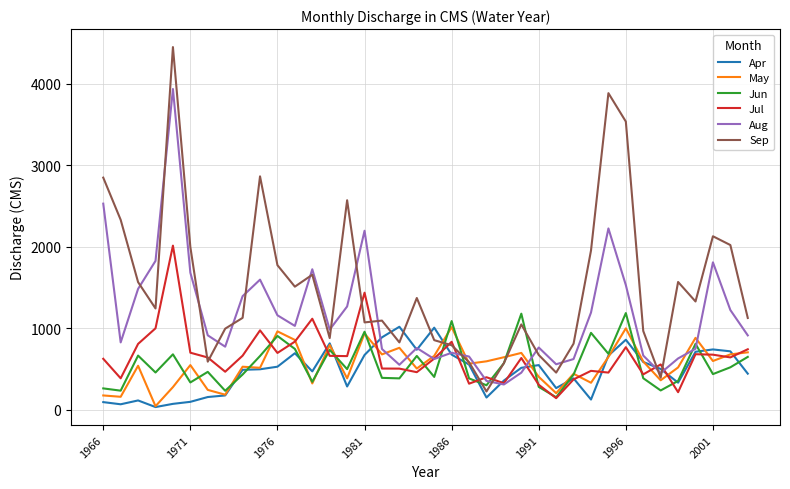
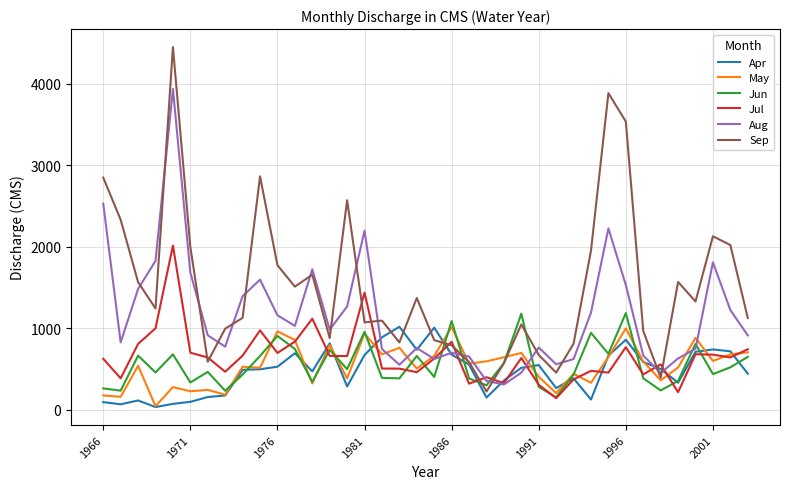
  {
    "Apr": {
      "1966": 100,
      "1971": 100,
      "1976": 500,
      "1981": 700,
      "1991": 600,
      "1996": 900,
      "2001": 700
    },
    "May": {
      "1966": 200,
-     "1971": 600,
+     "1971": 200,
      "1976": 1000,
      "1986": 1000,
      "1991": 400,
      "1996": 1000,
      "2001": 600
    },
    "Jun": {
      "1966": 300,
      "1971": 300,
      "1976": 900,
      "1986": 1100,
      "1996": 1200,
      "2001": 400
    },
    "Jul": {
      "1966": 600,
      "1971": 700,
      "1976": 700,
      "1981": 1400,
      "1986": 800,
      "1996": 800,
      "2001": 700
    },
    "Aug": {
      "1966": 2500,
      "1971": 1700,
      "1976": 1200,
      "1981": 2200,
      "1991": 800,
      "1996": 1500,
      "2001": 1800
    },
    "Sep": {
      "1966": 2800,
      "1971": 2000,
      "1976": 1800,
      "1981": 1100,
      "1986": 800,
      "1991": 700,
      "1996": 3500,
      "2001": 2100
    }
  }
